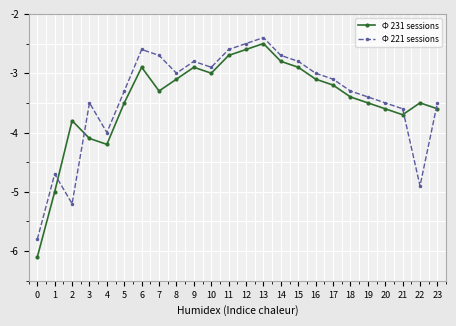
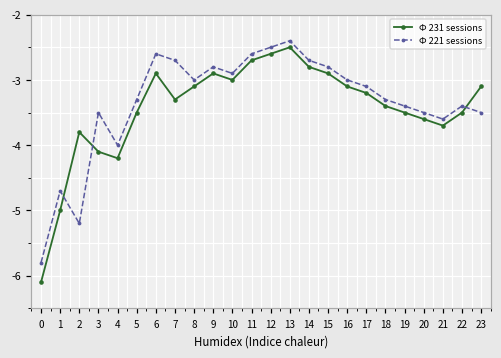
  {
    "Ф 231 sessions": {
      "0": -6.1,
      "1": -5.0,
      "2": -3.8,
      "3": -4.1,
      "4": -4.2,
      "5": -3.5,
      "6": -2.9,
      "7": -3.3,
      "8": -3.1,
      "9": -2.9,
      "10": -3.0,
      "11": -2.7,
      "12": -2.6,
      "13": -2.5,
      "14": -2.8,
      "15": -2.9,
      "16": -3.1,
      "17": -3.2,
      "18": -3.4,
      "19": -3.5,
      "20": -3.6,
      "21": -3.7,
      "22": -3.5,
-     "23": -3.6
+     "23": -3.1
    },
    "Ф 221 sessions": {
      "0": -5.8,
      "1": -4.7,
      "2": -5.2,
      "3": -3.5,
      "4": -4.0,
      "5": -3.3,
      "6": -2.6,
      "7": -2.7,
      "8": -3.0,
      "9": -2.8,
      "10": -2.9,
      "11": -2.6,
      "12": -2.5,
      "13": -2.4,
      "14": -2.7,
      "15": -2.8,
      "16": -3.0,
      "17": -3.1,
      "18": -3.3,
      "19": -3.4,
      "20": -3.5,
      "21": -3.6,
-     "22": -4.9,
+     "22": -3.4,
      "23": -3.5
    }
  }
